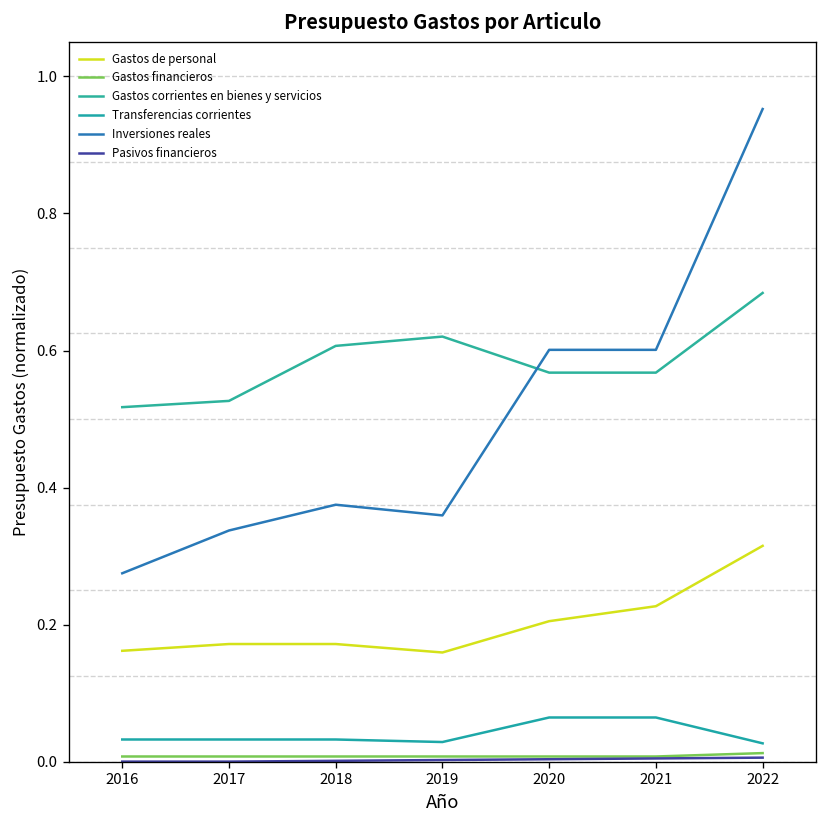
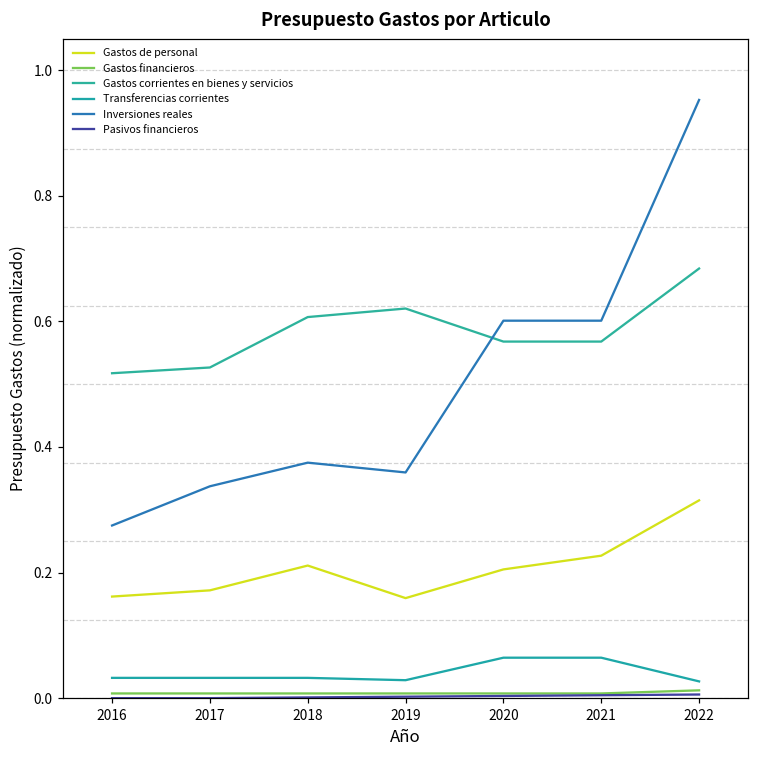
  {
    "Gastos de personal": {
      "2016": 0.16,
      "2017": 0.17,
-     "2018": 0.17,
+     "2018": 0.21,
      "2019": 0.16,
      "2020": 0.21,
      "2021": 0.23,
      "2022": 0.31
    },
    "Gastos financieros": {
      "2016": 0.01,
      "2017": 0.01,
      "2018": 0.01,
      "2019": 0.01,
      "2020": 0.01,
      "2021": 0.01,
      "2022": 0.01
    },
    "Pasivos financieros": {
      "2016": 0.00,
      "2017": 0.00,
      "2022": 0.01
    }
  }
